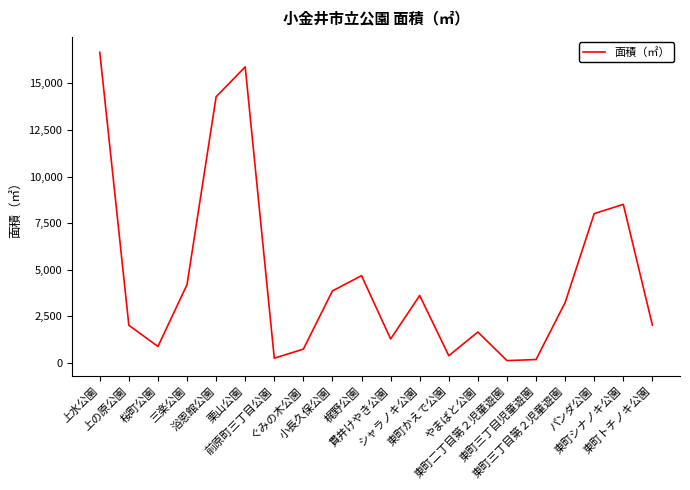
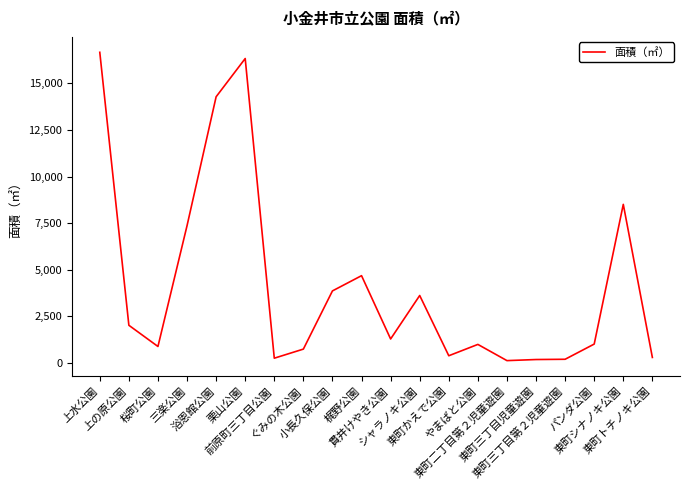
  {
    "上水公園": "16,700",
    "上の原公園": "2,000",
    "桜町公園": "900",
-   "三楽公園": "4,200",
+   "三楽公園": "7,400",
    "浴恩館公園": "14,300",
-   "栗山公園": "15,900",
+   "栗山公園": "16,300",
    "前原町三丁目公園": "300",
    "ぐみの木公園": "700",
    "小長久保公園": "3,900",
    "梶野公園": "4,700",
    "貫井けやき公園": "1,300",
    "シャラノキ公園": "3,600",
    "東町かえで公園": "400",
-   "やまばと公園": "1,700",
+   "やまばと公園": "1,000",
    "東町二丁目第２児童遊園": "100",
    "東町三丁目児童遊園": "200",
-   "東町三丁目第２児童遊園": "3,200",
-   "パンダ公園": "8,000",
+   "東町三丁目第２児童遊園": "200",
+   "パンダ公園": "1,000",
    "東町シナノキ公園": "8,500",
-   "東町トチノキ公園": "2,000"
+   "東町トチノキ公園": "300"
  }
